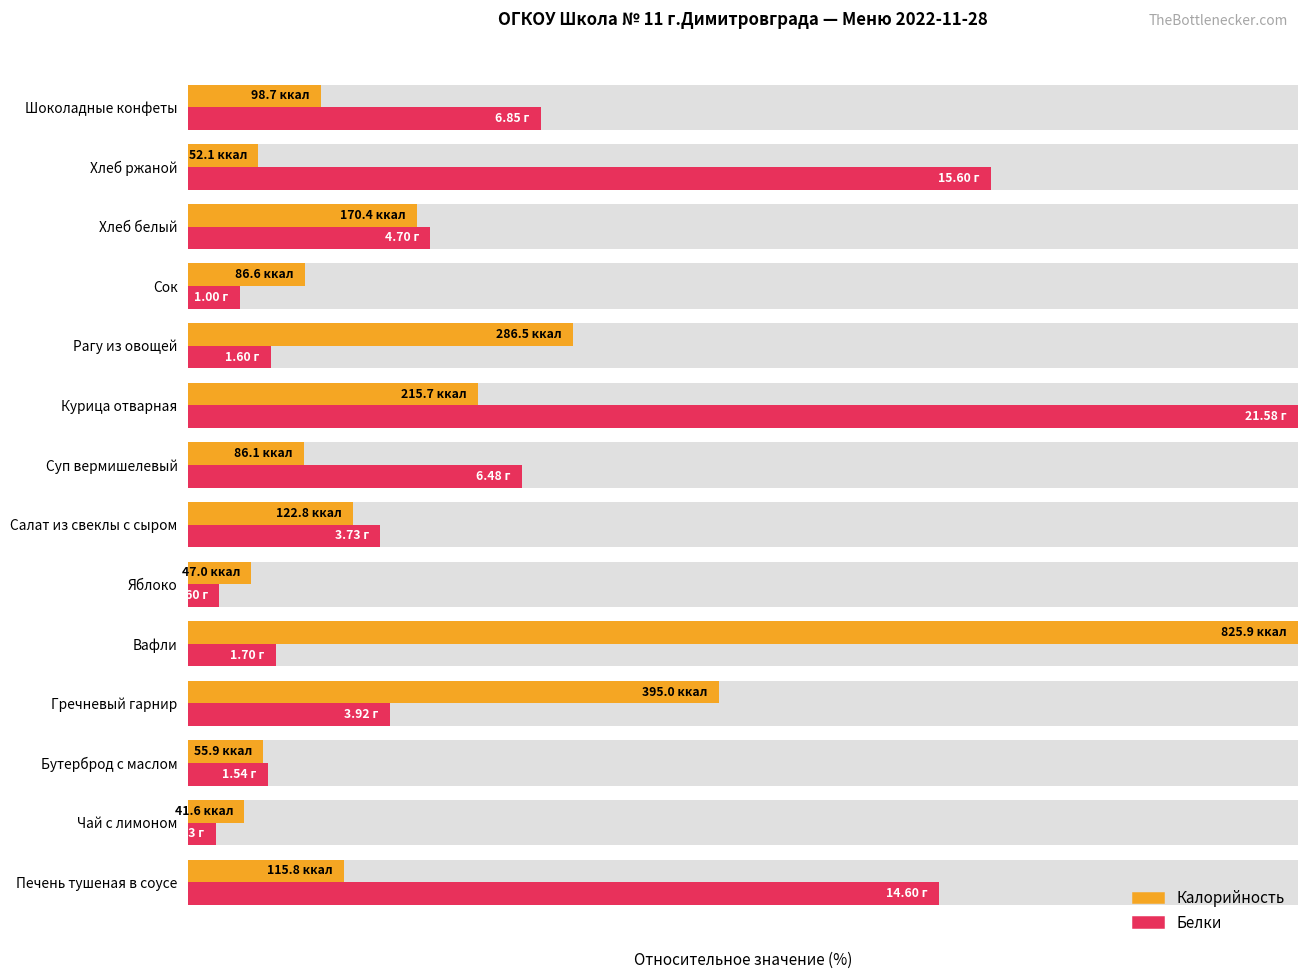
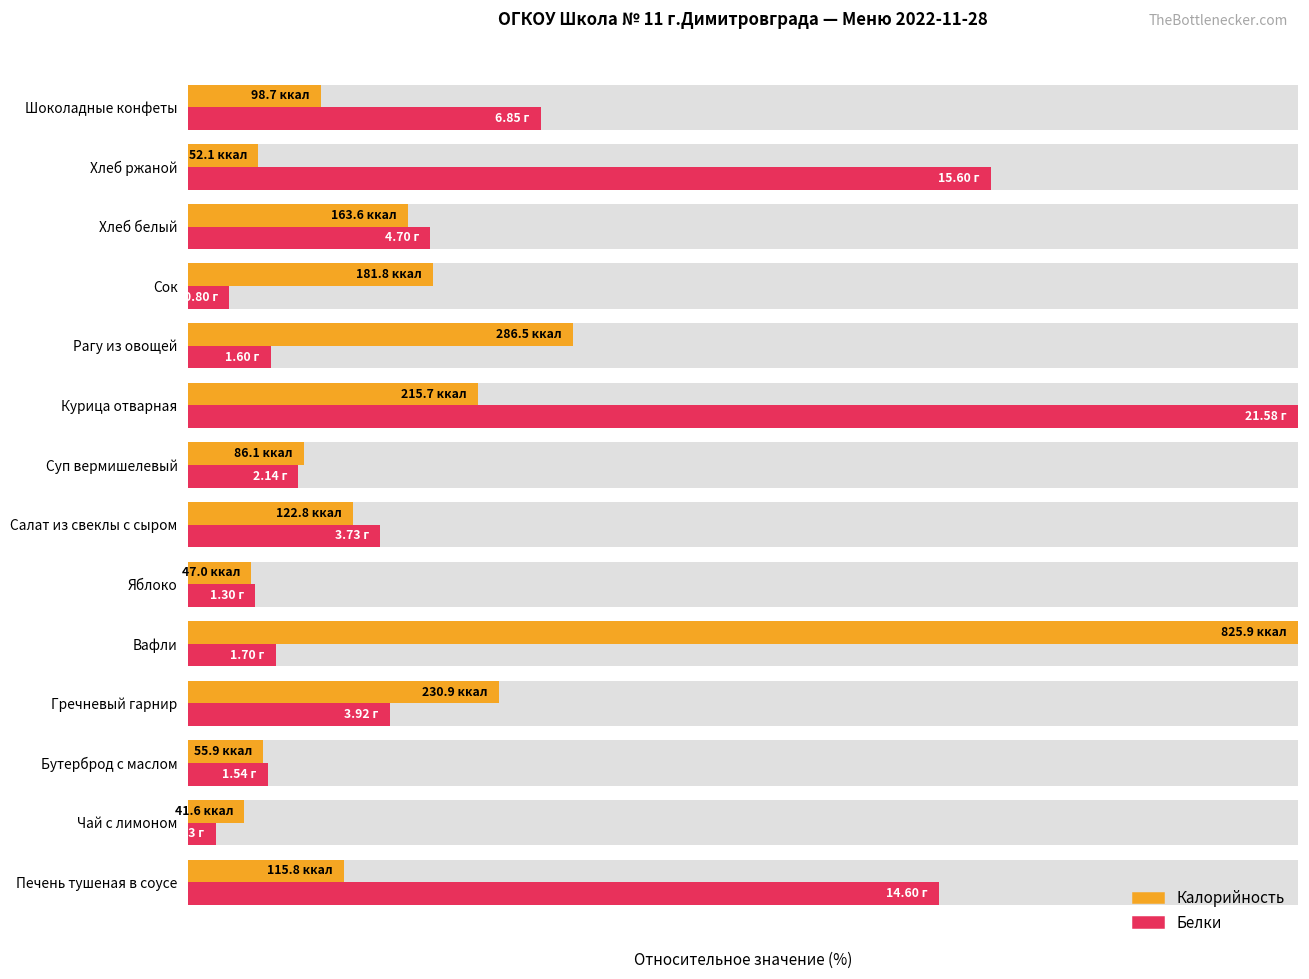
  {
    "Калорийность": {
-     "Хлеб белый": 170.4,
-     "Сок": 86.6,
-     "Гречневый гарнир": 395.0
+     "Хлеб белый": 163.6,
+     "Сок": 181.8,
+     "Гречневый гарнир": 230.9
    },
    "Белки": {
-     "Сок": 1.00,
-     "Суп вермишелевый": 6.48,
-     "Яблоко": 0.60
+     "Сок": 0.80,
+     "Суп вермишелевый": 2.14,
+     "Яблоко": 1.30
    }
  }
